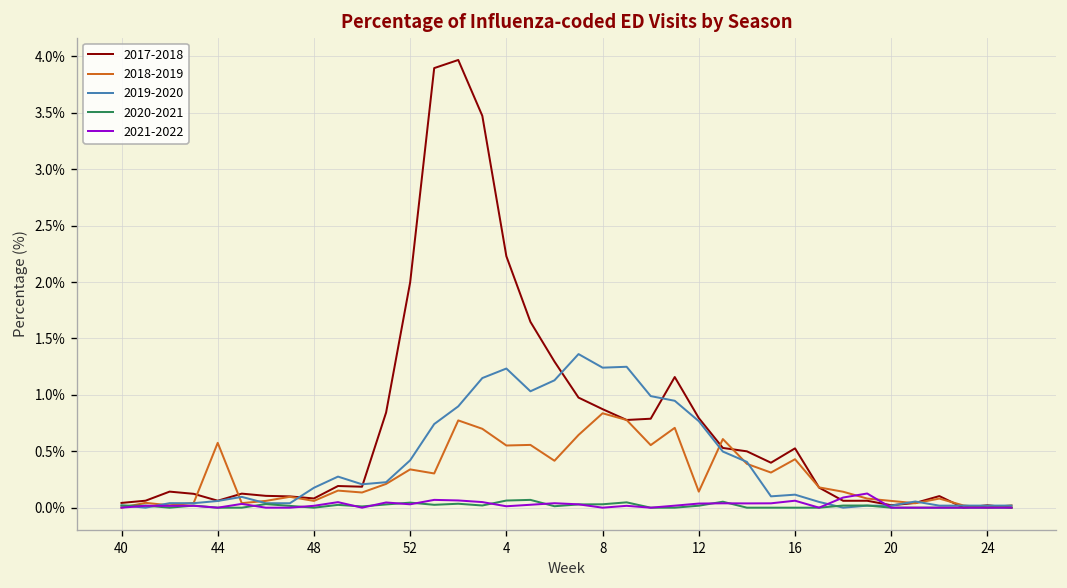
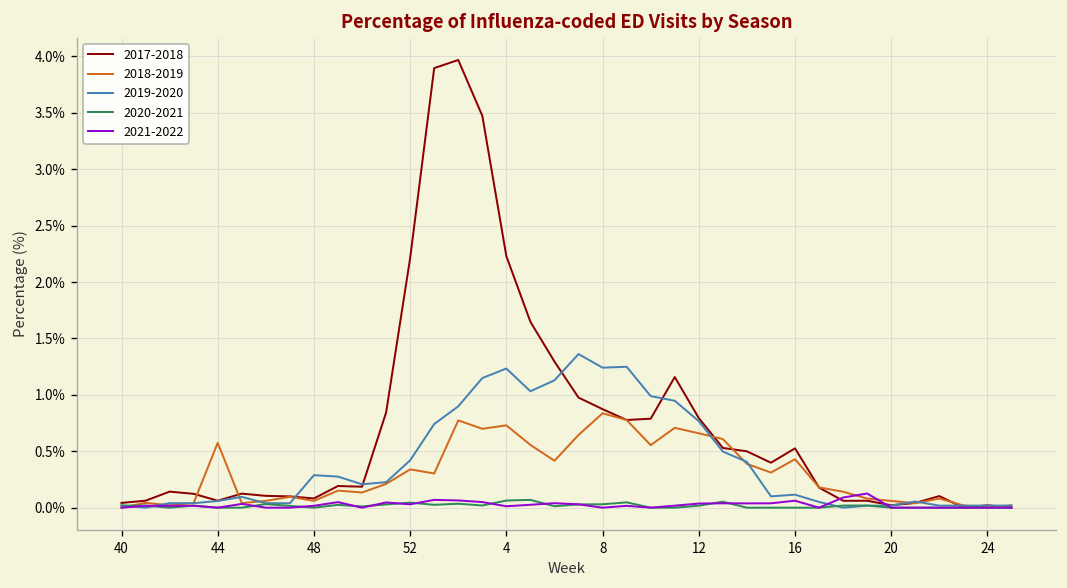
  {
    "2017-2018": {
-     "52": "2.0%",
+     "52": "2.2%",
      "4": "2.2%",
      "8": "0.9%",
      "12": "0.8%",
      "16": "0.5%"
    },
    "2018-2019": {
      "44": "0.6%",
      "52": "0.3%",
-     "4": "0.6%",
+     "4": "0.7%",
      "8": "0.8%",
-     "12": "0.1%",
+     "12": "0.7%",
      "16": "0.4%",
      "20": "0.1%"
    },
    "2019-2020": {
-     "48": "0.2%",
+     "48": "0.3%",
      "52": "0.4%",
      "4": "1.2%",
      "8": "1.2%",
      "12": "0.8%",
      "16": "0.1%"
    },
    "2020-2021": {
      "4": "0.1%",
      "8": "0.0%",
      "16": "0.0%"
    },
    "2021-2022": {
      "4": "0.0%",
      "8": "0.0%",
      "16": "0.1%"
    }
  }
